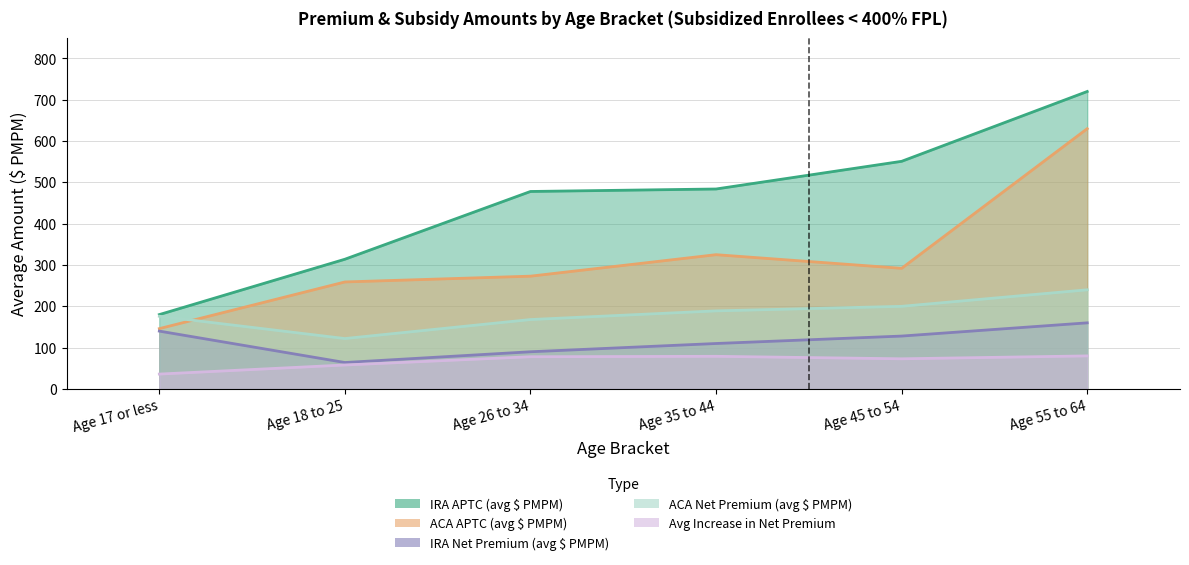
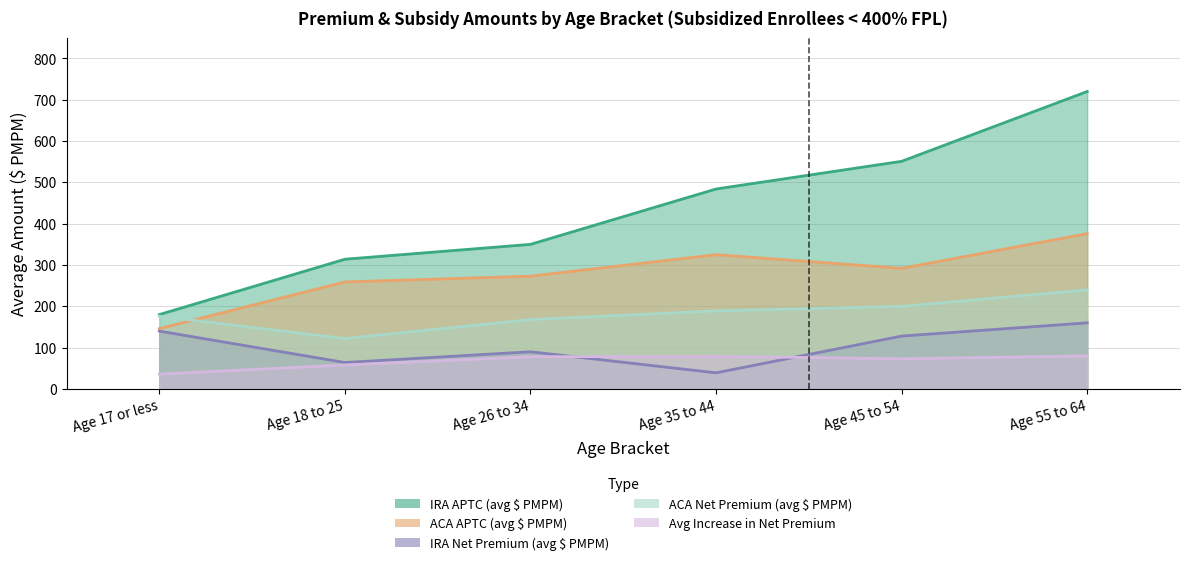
  {
    "IRA APTC (avg $ PMPM)": {
      "Age 18 to 25": 310,
-     "Age 26 to 34": 480,
+     "Age 26 to 34": 350,
      "Age 35 to 44": 480,
      "Age 45 to 54": 550,
      "Age 55 to 64": 720
    },
    "ACA APTC (avg $ PMPM)": {
      "Age 18 to 25": 260,
      "Age 26 to 34": 270,
      "Age 35 to 44": 330,
      "Age 45 to 54": 290,
-     "Age 55 to 64": 630
+     "Age 55 to 64": 380
    },
    "IRA Net Premium (avg $ PMPM)": {
      "Age 26 to 34": 90,
-     "Age 35 to 44": 110,
+     "Age 35 to 44": 40,
      "Age 45 to 54": 130,
      "Age 55 to 64": 160
    }
  }
